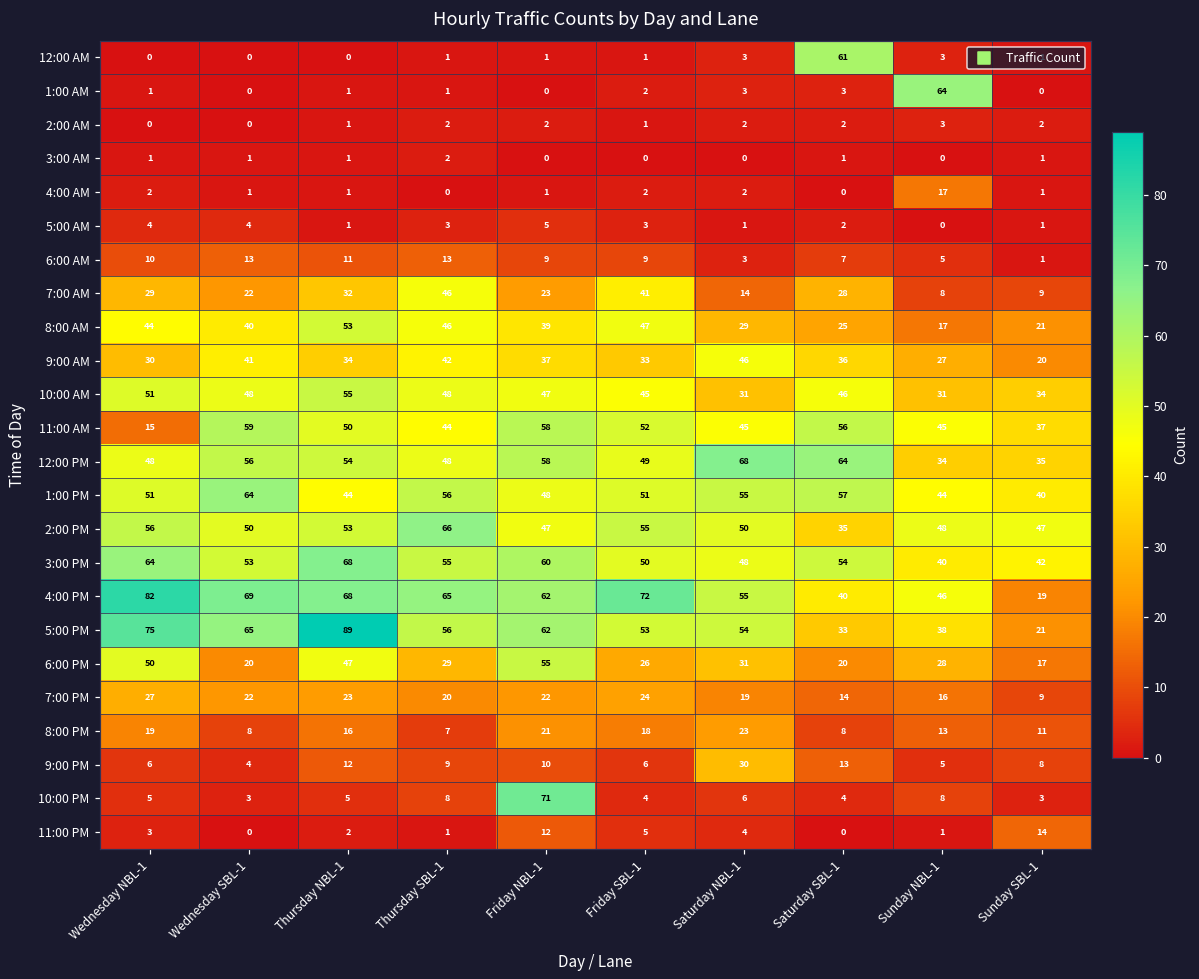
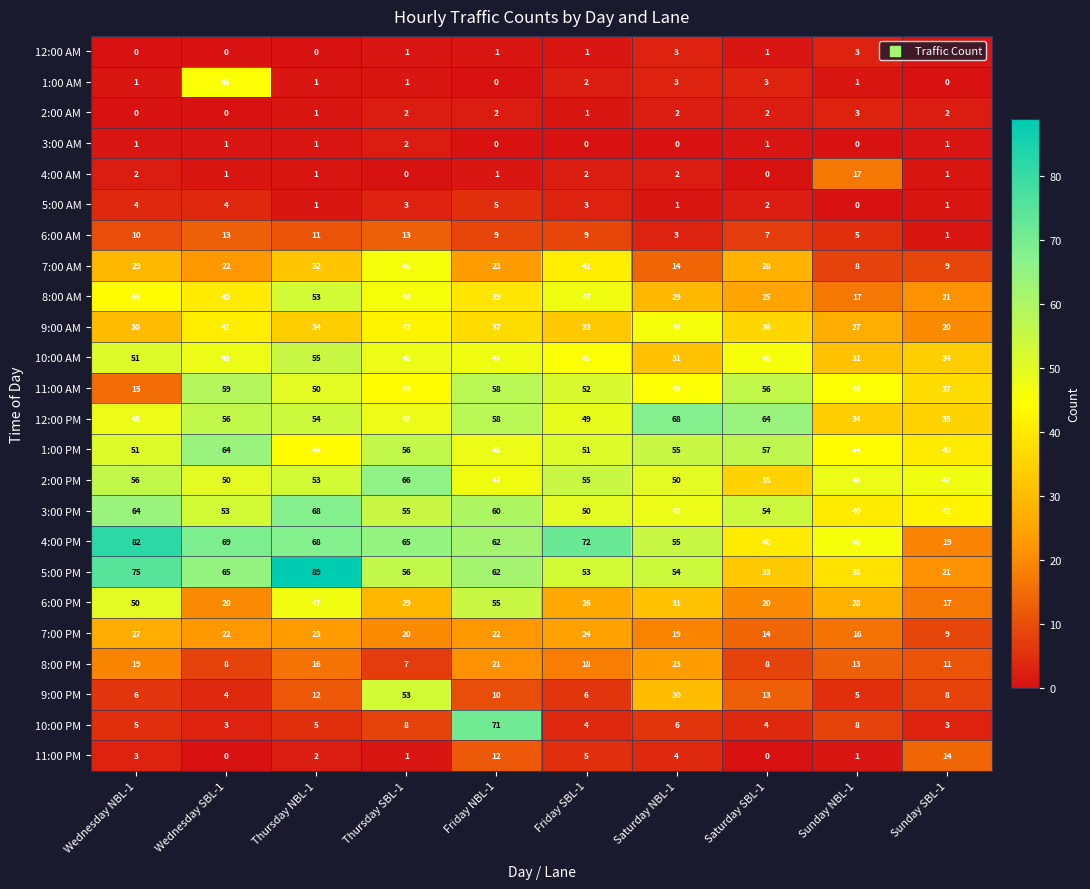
  {
    "12:00 AM": {
      "Wednesday NBL-1": 0,
      "Wednesday SBL-1": 0,
      "Thursday NBL-1": 0,
      "Thursday SBL-1": 1,
      "Friday NBL-1": 1,
      "Friday SBL-1": 1,
      "Saturday NBL-1": 3,
-     "Saturday SBL-1": 61,
+     "Saturday SBL-1": 1,
      "Sunday NBL-1": 3
    },
    "1:00 AM": {
      "Wednesday NBL-1": 1,
-     "Wednesday SBL-1": 0,
+     "Wednesday SBL-1": 45,
      "Thursday NBL-1": 1,
      "Thursday SBL-1": 1,
      "Friday NBL-1": 0,
      "Friday SBL-1": 2,
      "Saturday NBL-1": 3,
      "Saturday SBL-1": 3,
-     "Sunday NBL-1": 64,
+     "Sunday NBL-1": 1,
      "Sunday SBL-1": 0
    },
    "9:00 PM": {
      "Wednesday NBL-1": 6,
      "Wednesday SBL-1": 4,
      "Thursday NBL-1": 12,
-     "Thursday SBL-1": 9,
+     "Thursday SBL-1": 53,
      "Friday NBL-1": 10,
      "Friday SBL-1": 6,
      "Saturday NBL-1": 30,
      "Saturday SBL-1": 13,
      "Sunday NBL-1": 5,
      "Sunday SBL-1": 8
    }
  }
